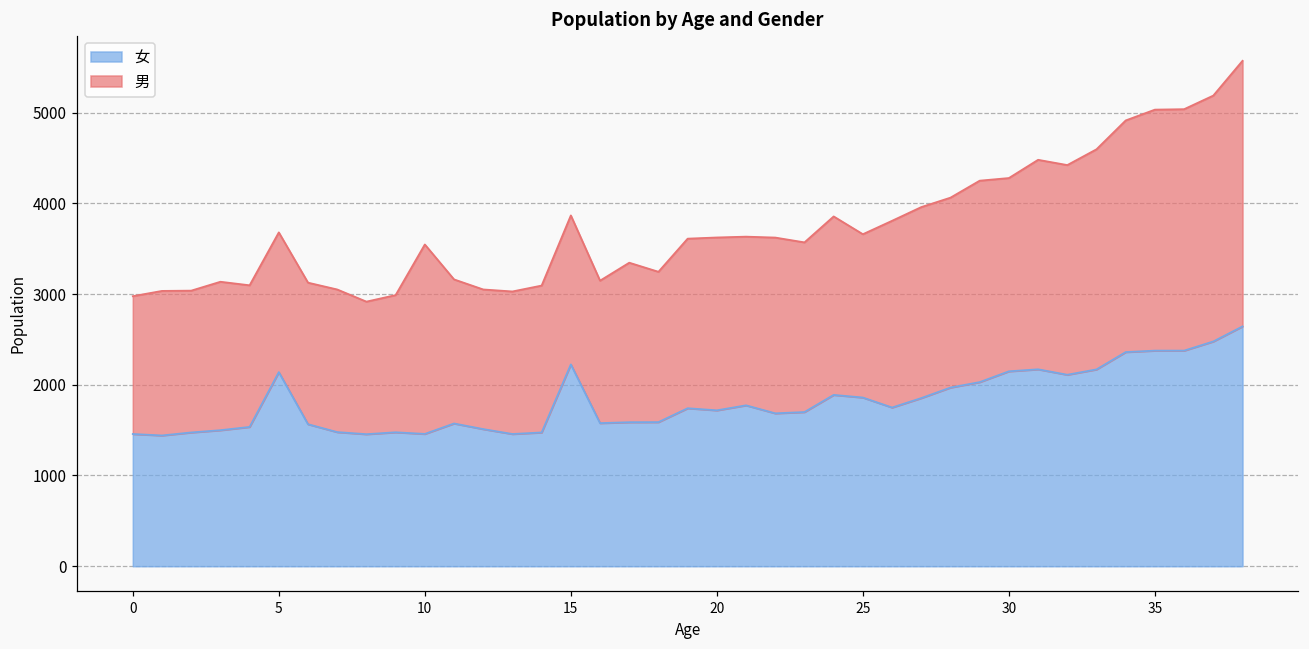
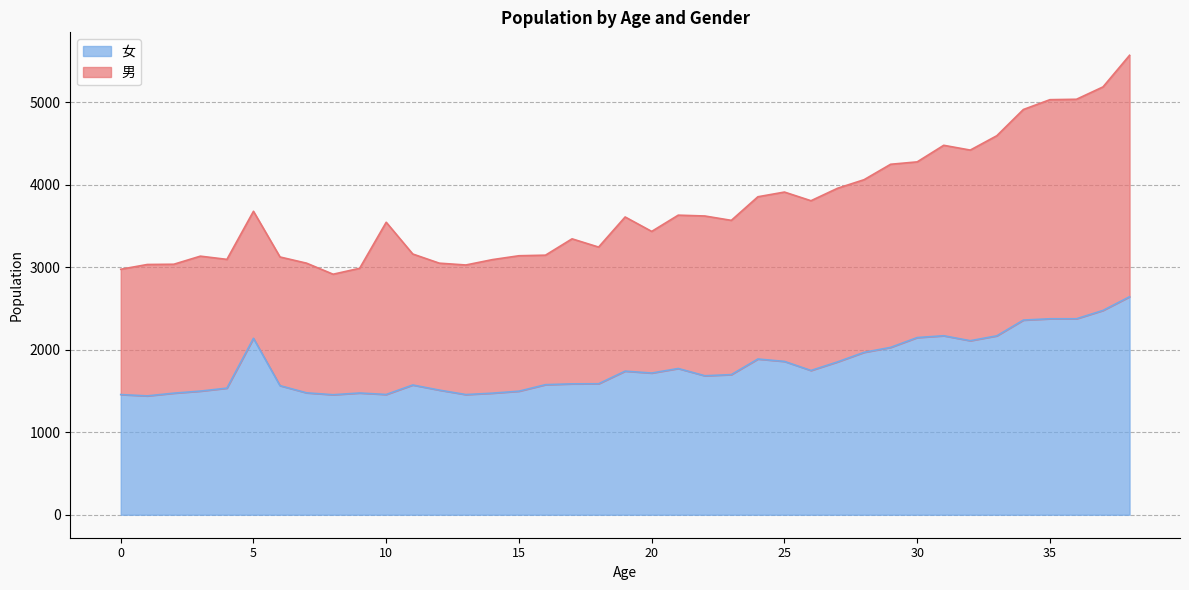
  {
    "女": {
      "0": 1500,
      "5": 2100,
      "10": 1500,
-     "15": 2200,
+     "15": 1500,
      "20": 1700,
      "25": 1900,
      "30": 2100,
      "35": 2400
    },
    "男": {
      "0": 1500,
      "5": 1500,
      "10": 2100,
      "15": 1600,
-     "20": 1900,
-     "25": 1800,
+     "20": 1700,
+     "25": 2100,
      "30": 2100,
      "35": 2700
    }
  }
